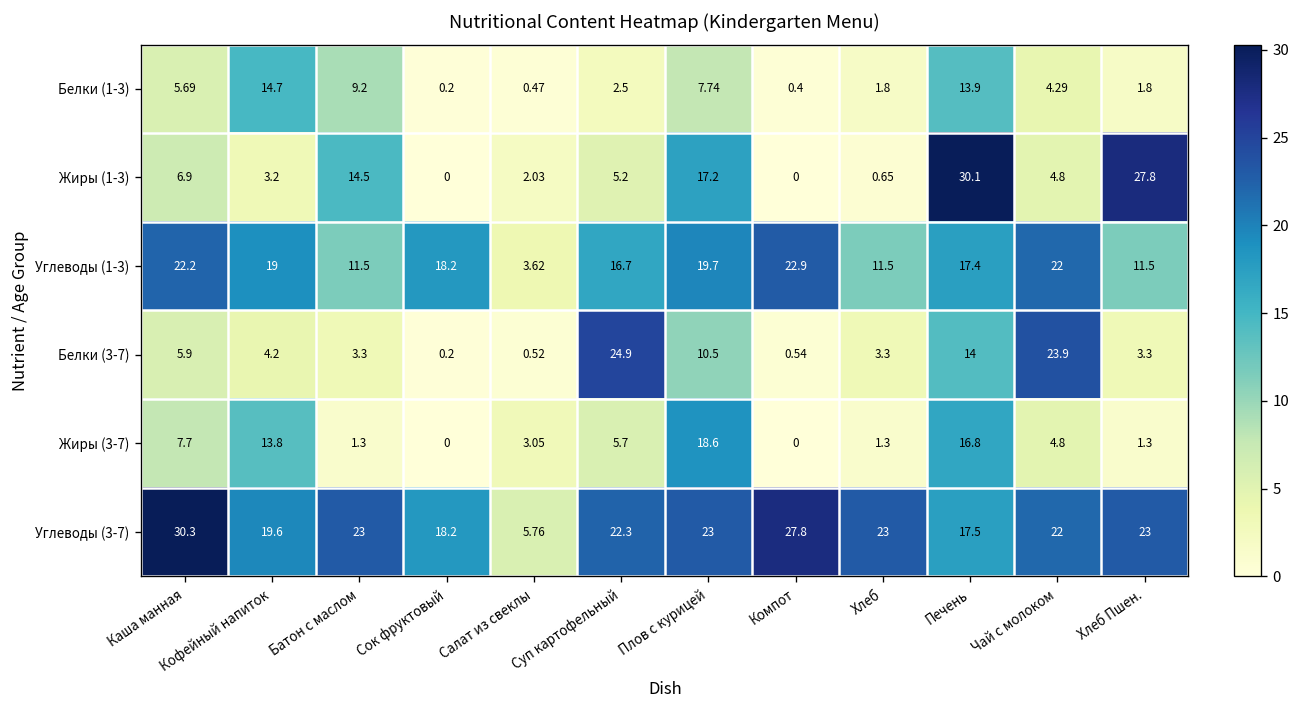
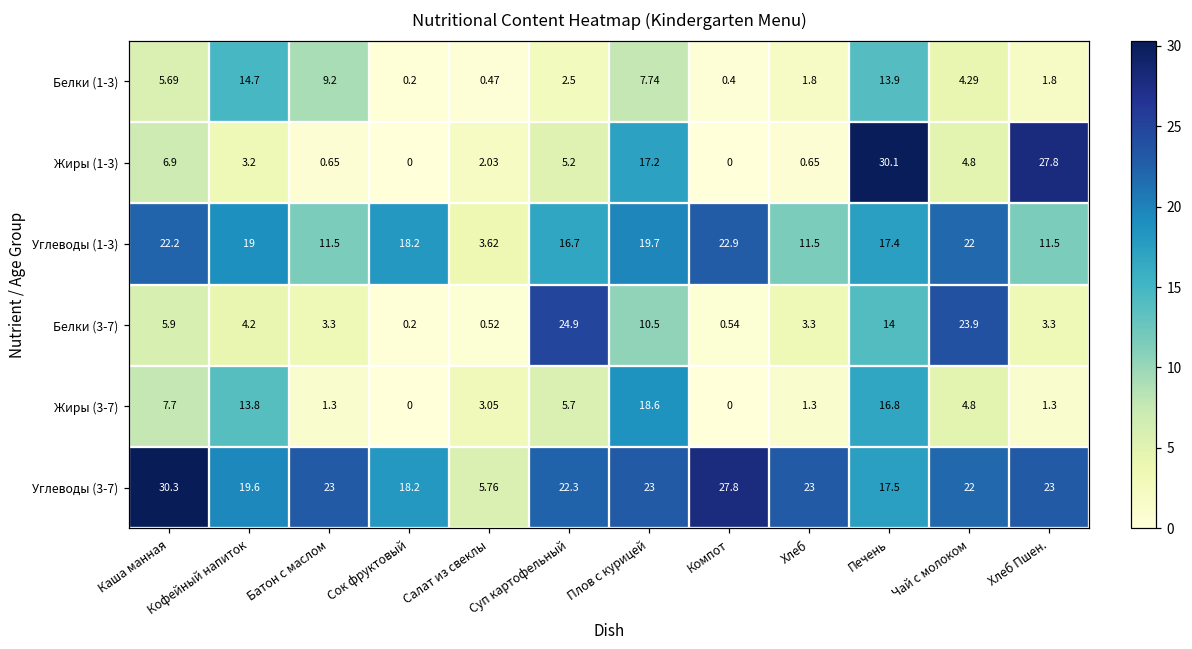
  {
    "Белки (1-3)": {
      "Каша манная": 5.69,
      "Кофейный напиток": 14.7,
      "Батон с маслом": 9.2,
      "Сок фруктовый": 0.2,
      "Салат из свеклы": 0.47,
      "Суп картофельный": 2.5,
      "Плов с курицей": 7.74,
      "Компот": 0.4,
      "Хлеб": 1.8,
      "Печень": 13.9,
      "Чай с молоком": 4.29,
      "Хлеб Пшен.": 1.8
    },
    "Жиры (1-3)": {
      "Каша манная": 6.9,
      "Кофейный напиток": 3.2,
-     "Батон с маслом": 14.5,
+     "Батон с маслом": 0.65,
      "Сок фруктовый": 0,
      "Салат из свеклы": 2.03,
      "Суп картофельный": 5.2,
      "Плов с курицей": 17.2,
      "Компот": 0,
      "Хлеб": 0.65,
      "Печень": 30.1,
      "Чай с молоком": 4.8,
      "Хлеб Пшен.": 27.8
    },
    "Углеводы (1-3)": {
      "Каша манная": 22.2,
      "Кофейный напиток": 19,
      "Батон с маслом": 11.5,
      "Сок фруктовый": 18.2,
      "Салат из свеклы": 3.62,
      "Суп картофельный": 16.7,
      "Плов с курицей": 19.7,
      "Компот": 22.9,
      "Хлеб": 11.5,
      "Печень": 17.4,
      "Чай с молоком": 22,
      "Хлеб Пшен.": 11.5
    },
    "Белки (3-7)": {
      "Каша манная": 5.9,
      "Кофейный напиток": 4.2,
      "Батон с маслом": 3.3,
      "Сок фруктовый": 0.2,
      "Салат из свеклы": 0.52,
      "Суп картофельный": 24.9,
      "Плов с курицей": 10.5,
      "Компот": 0.54,
      "Хлеб": 3.3,
      "Печень": 14,
      "Чай с молоком": 23.9,
      "Хлеб Пшен.": 3.3
    },
    "Жиры (3-7)": {
      "Каша манная": 7.7,
      "Кофейный напиток": 13.8,
      "Батон с маслом": 1.3,
      "Сок фруктовый": 0,
      "Салат из свеклы": 3.05,
      "Суп картофельный": 5.7,
      "Плов с курицей": 18.6,
      "Компот": 0,
      "Хлеб": 1.3,
      "Печень": 16.8,
      "Чай с молоком": 4.8,
      "Хлеб Пшен.": 1.3
    },
    "Углеводы (3-7)": {
      "Каша манная": 30.3,
      "Кофейный напиток": 19.6,
      "Батон с маслом": 23,
      "Сок фруктовый": 18.2,
      "Салат из свеклы": 5.76,
      "Суп картофельный": 22.3,
      "Плов с курицей": 23,
      "Компот": 27.8,
      "Хлеб": 23,
      "Печень": 17.5,
      "Чай с молоком": 22,
      "Хлеб Пшен.": 23
    }
  }
